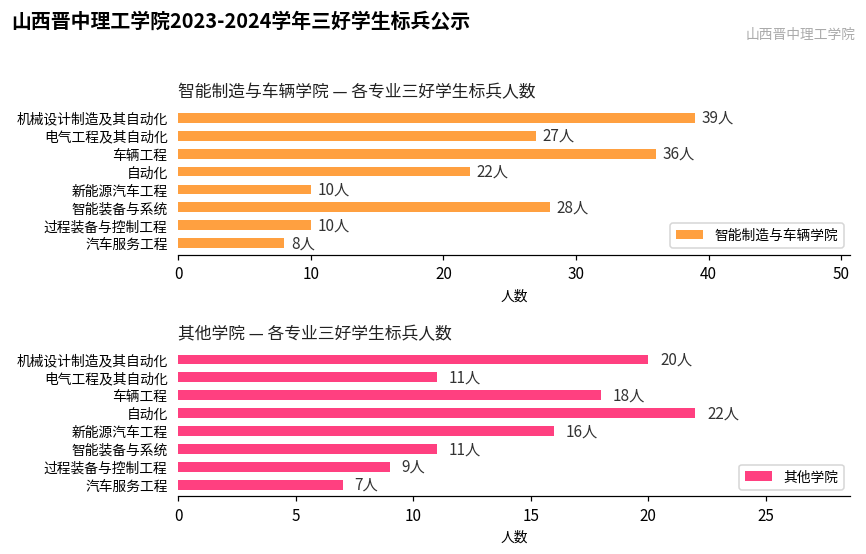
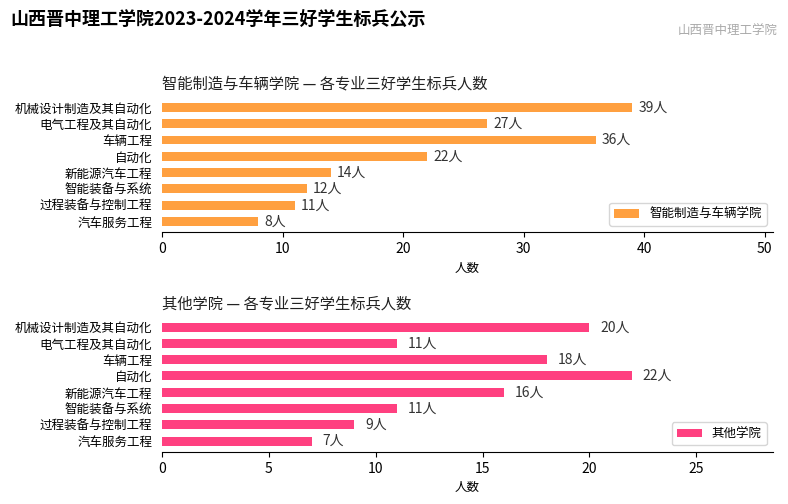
  {
    "智能制造与车辆学院 — 各专业三好学生标兵人数": {
      "机械设计制造及其自动化": "39人",
      "电气工程及其自动化": "27人",
      "车辆工程": "36人",
      "自动化": "22人",
-     "新能源汽车工程": "10人",
-     "智能装备与系统": "28人",
-     "过程装备与控制工程": "10人",
+     "新能源汽车工程": "14人",
+     "智能装备与系统": "12人",
+     "过程装备与控制工程": "11人",
      "汽车服务工程": "8人"
    },
    "其他学院 — 各专业三好学生标兵人数": {
      "机械设计制造及其自动化": "20人",
      "电气工程及其自动化": "11人",
      "车辆工程": "18人",
      "自动化": "22人",
      "新能源汽车工程": "16人",
      "智能装备与系统": "11人",
      "过程装备与控制工程": "9人",
      "汽车服务工程": "7人"
    }
  }
